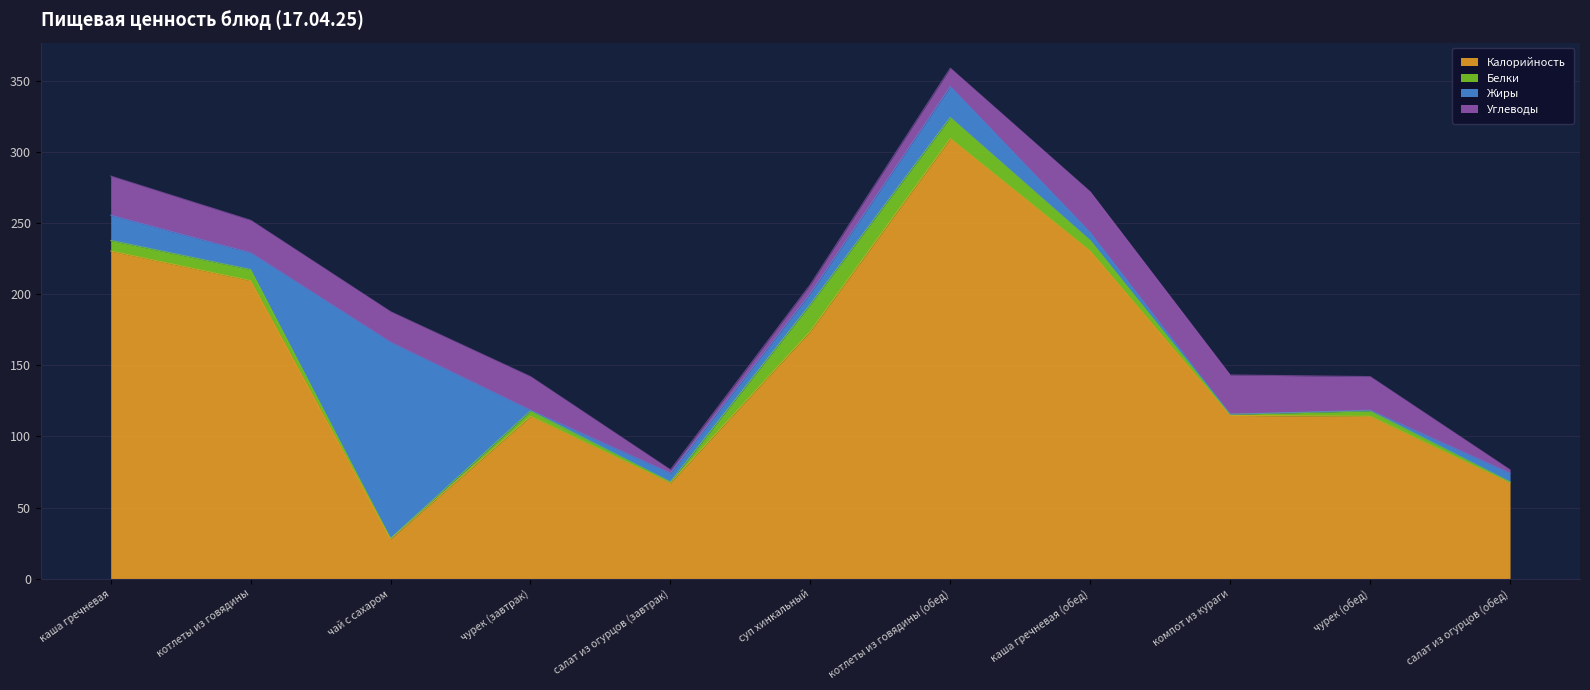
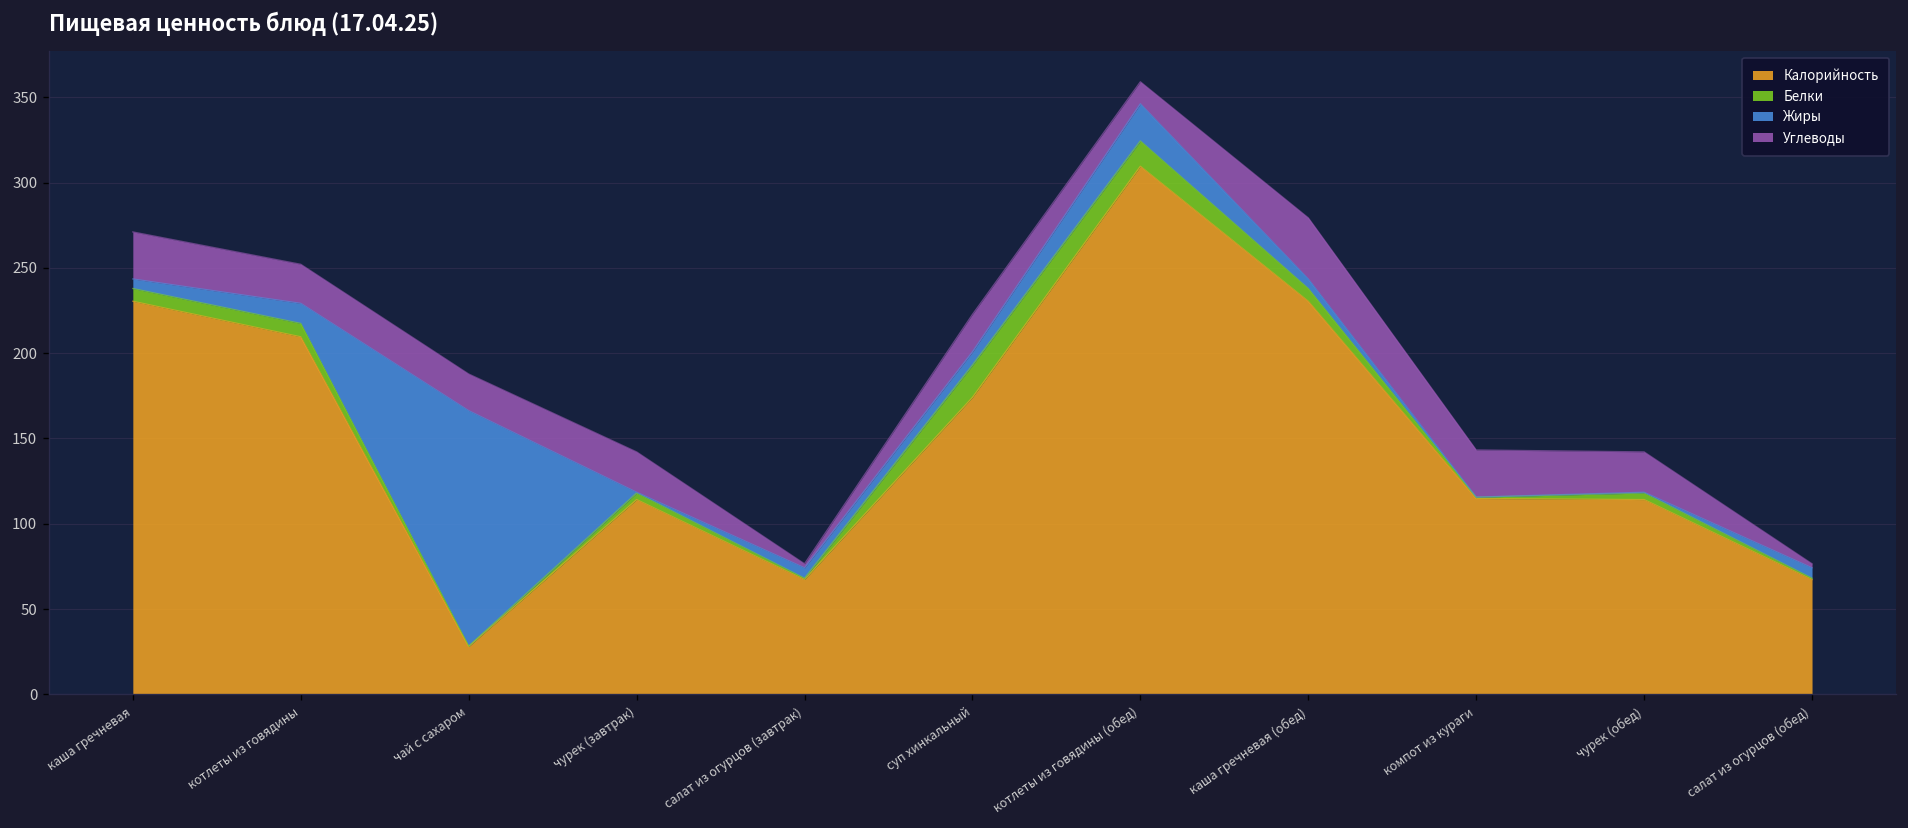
  {
    "Калорийность": {
      "каша гречневая": 230,
      "котлеты из говядины": 210,
      "чурек (завтрак)": 114,
      "суп хинкальный": 174,
      "котлеты из говядины (обед)": 310,
      "каша гречневая (обед)": 230,
      "чурек (обед)": 114
    },
    "Белки": {
      "каша гречневая": 7,
      "котлеты из говядины": 8,
      "суп хинкальный": 19,
      "котлеты из говядины (обед)": 15,
      "каша гречневая (обед)": 7
    },
    "Жиры": {
-     "каша гречневая": 18,
+     "каша гречневая": 6,
      "котлеты из говядины": 12,
      "чай с сахаром": 138,
      "салат из огурцов (завтрак)": 6,
      "суп хинкальный": 8,
      "котлеты из говядины (обед)": 22,
      "каша гречневая (обед)": 6,
      "салат из огурцов (обед)": 6
    },
    "Углеводы": {
      "каша гречневая": 28,
      "котлеты из говядины": 23,
      "чай с сахаром": 22,
      "чурек (завтрак)": 24,
      "салат из огурцов (завтрак)": 2,
-     "суп хинкальный": 6,
+     "суп хинкальный": 22,
      "котлеты из говядины (обед)": 13,
-     "каша гречневая (обед)": 29,
+     "каша гречневая (обед)": 36,
      "компот из кураги": 28,
      "чурек (обед)": 24,
      "салат из огурцов (обед)": 2
    }
  }
